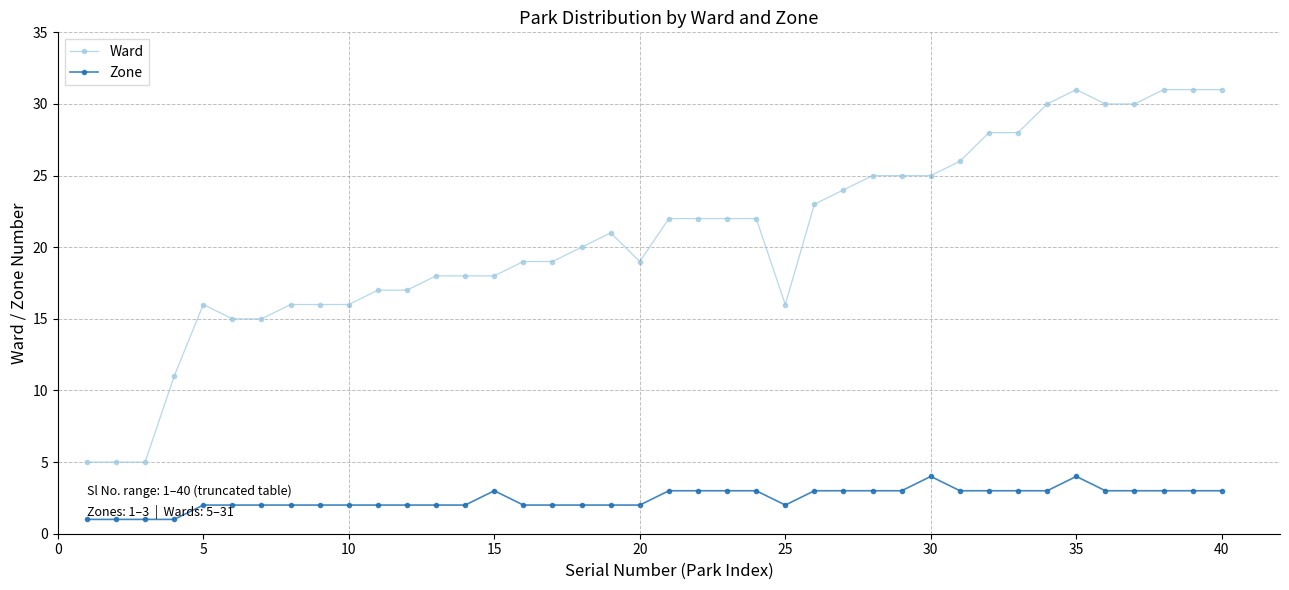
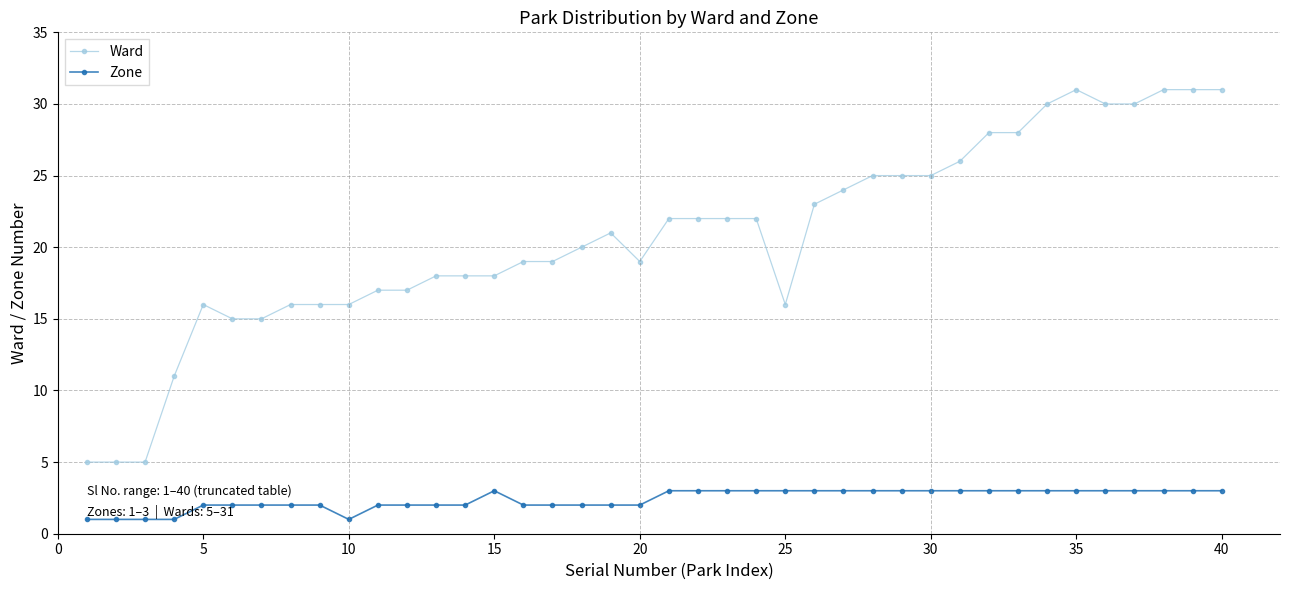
  {
    "Ward": {
      "5": 16,
      "10": 16,
      "15": 18,
      "20": 19,
      "25": 16,
      "30": 25,
      "35": 31,
      "40": 31
    },
    "Zone": {
-     "10": 2,
+     "10": 1,
      "15": 3,
      "20": 2,
-     "25": 2,
-     "30": 4,
-     "35": 4,
+     "25": 3,
+     "30": 3,
+     "35": 3,
      "40": 3
    }
  }
